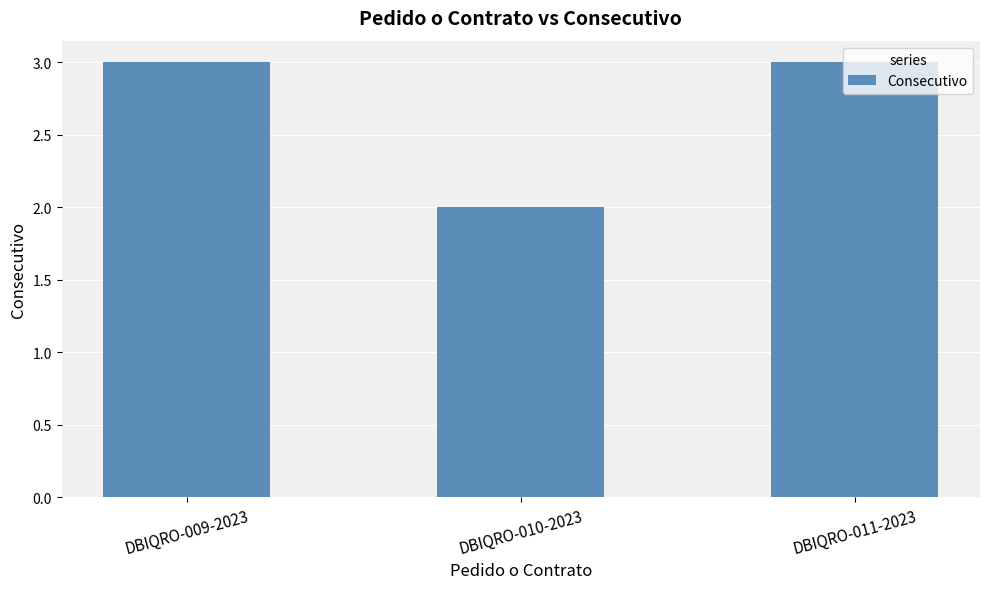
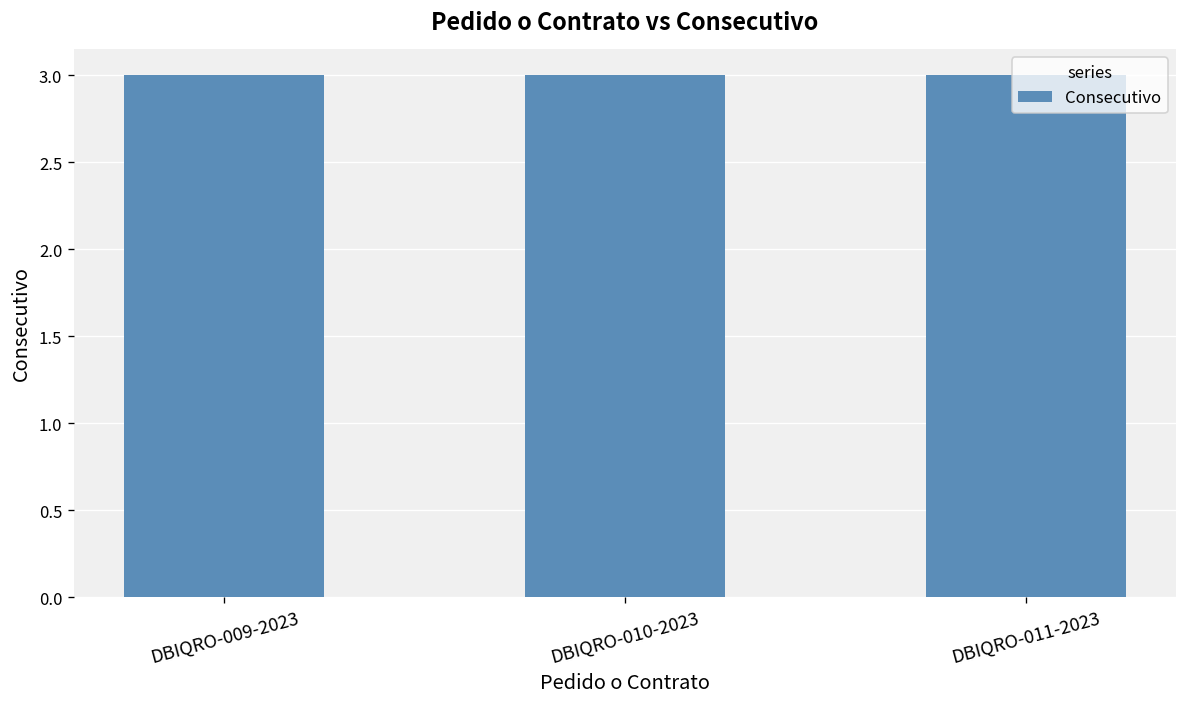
  {
    "DBIQRO-009-2023": 3,
-   "DBIQRO-010-2023": 2
+   "DBIQRO-010-2023": 3
  }
